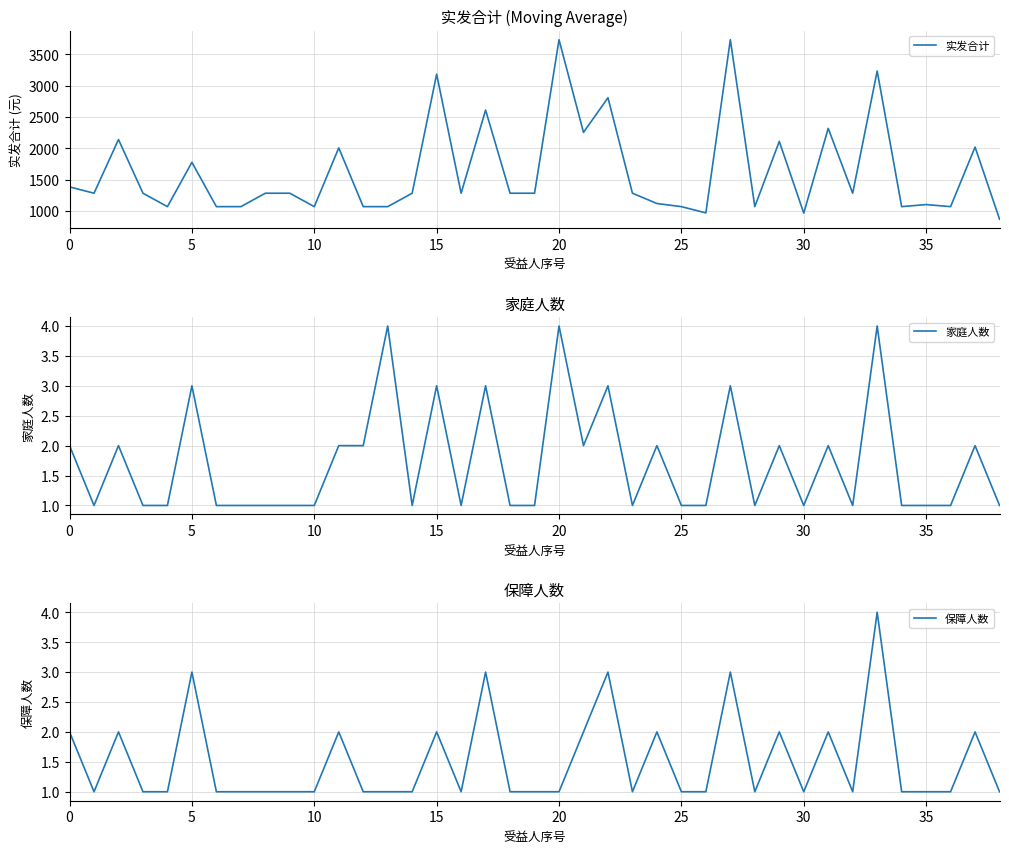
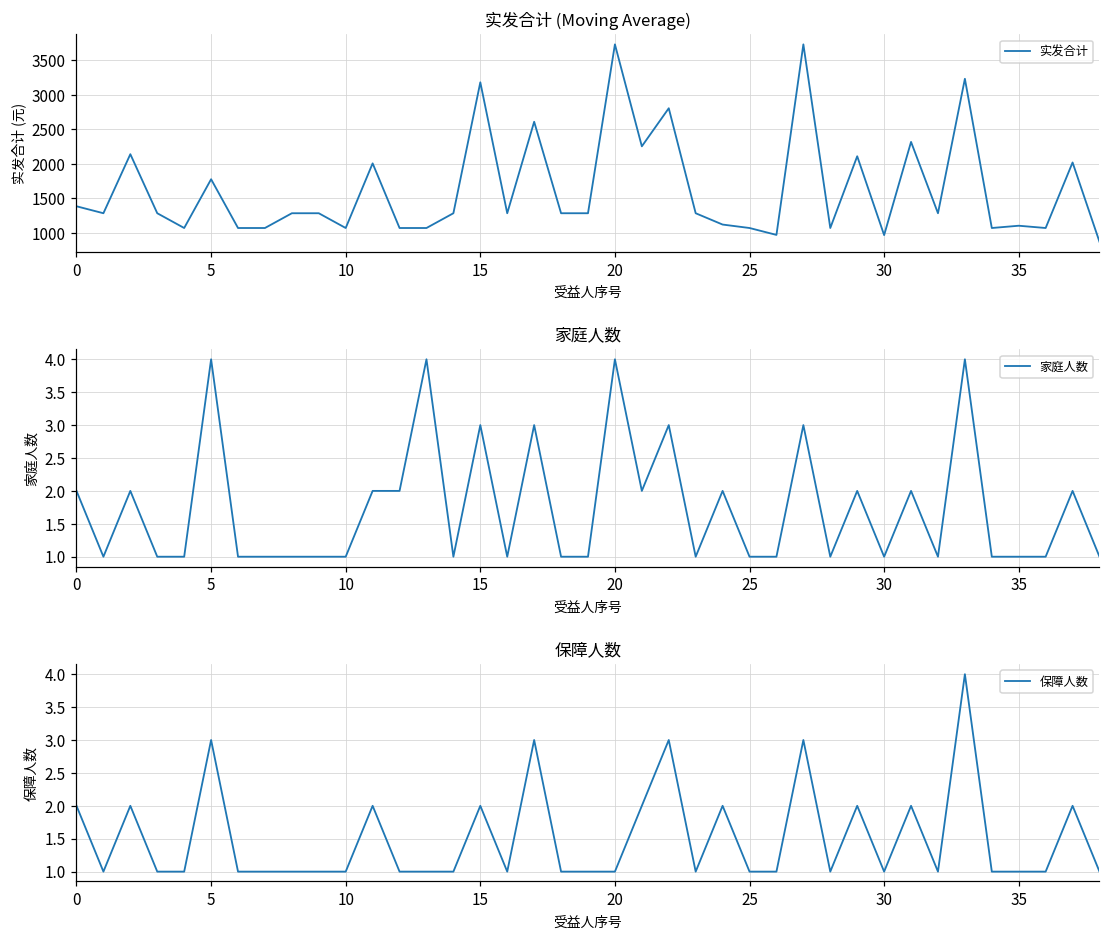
  {
    "实发合计 (Moving Average)": {
      "0": 1400,
      "5": 1800,
      "10": 1100,
      "15": 3200,
      "20": 3700,
      "25": 1100,
      "30": 1000,
      "35": 1100
    },
    "家庭人数": {
      "0": 2,
-     "5": 3,
+     "5": 4,
      "10": 1,
      "15": 3,
      "20": 4,
      "25": 1,
      "30": 1,
      "35": 1
    },
    "保障人数": {
      "0": 2.0,
      "5": 3.0,
      "10": 1.0,
      "15": 2.0,
      "20": 1.0,
      "25": 1.0,
      "30": 1.0,
      "35": 1.0
    }
  }
